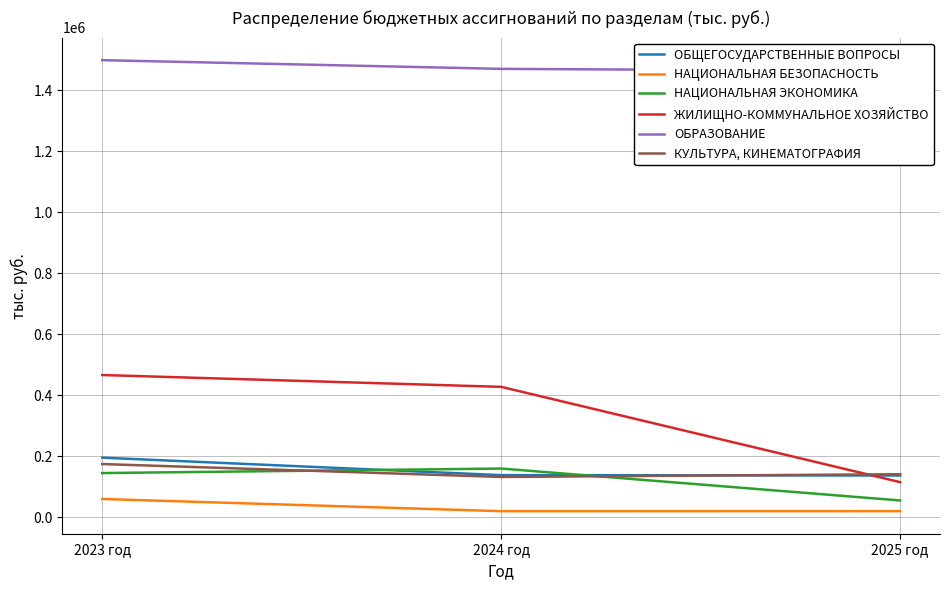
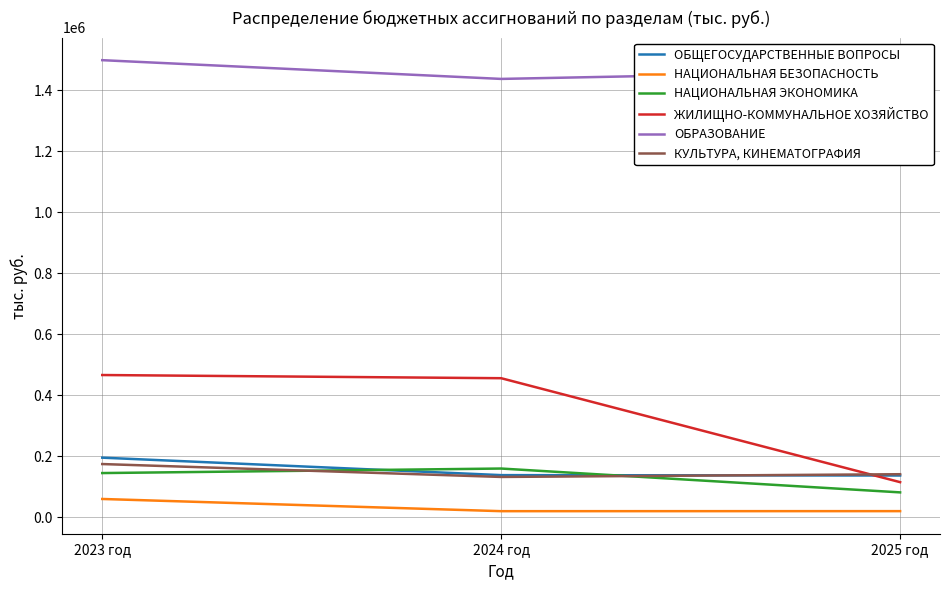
  {
    "ОБЩЕГОСУДАРСТВЕННЫЕ ВОПРОСЫ": {
      "2023 год": 190000
    },
    "НАЦИОНАЛЬНАЯ БЕЗОПАСНОСТЬ": {
      "2023 год": 60000,
      "2024 год": 20000,
      "2025 год": 20000
    },
    "НАЦИОНАЛЬНАЯ ЭКОНОМИКА": {
      "2023 год": 140000,
      "2024 год": 160000,
-     "2025 год": 50000
+     "2025 год": 80000
    },
    "ЖИЛИЩНО-КОММУНАЛЬНОЕ ХОЗЯЙСТВО": {
      "2023 год": 470000,
-     "2024 год": 430000,
+     "2024 год": 460000,
      "2025 год": 110000
    },
    "ОБРАЗОВАНИЕ": {
      "2023 год": 1500000,
-     "2024 год": 1470000
+     "2024 год": 1440000
    },
    "КУЛЬТУРА, КИНЕМАТОГРАФИЯ": {
      "2023 год": 170000
    }
  }
